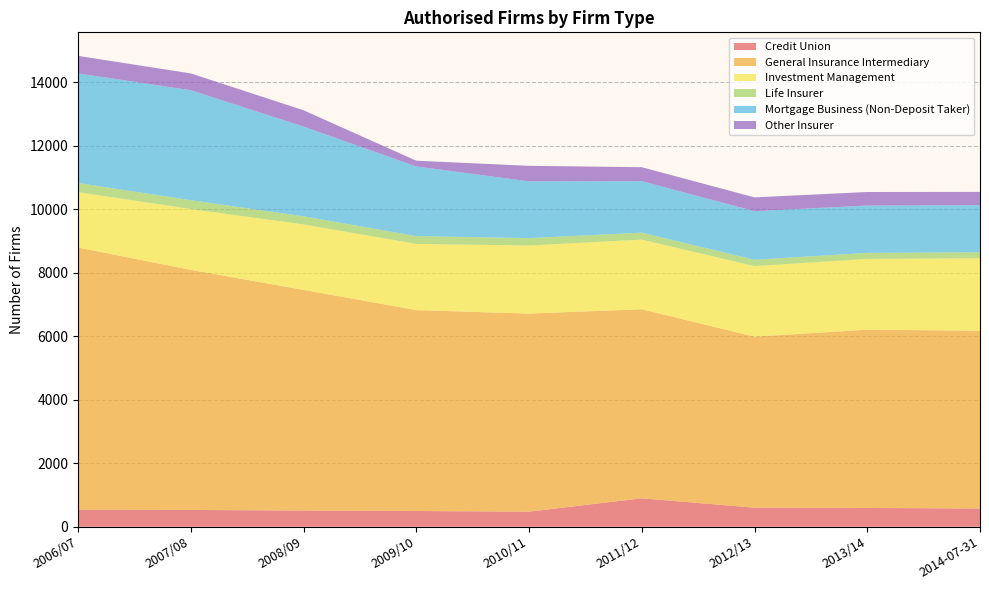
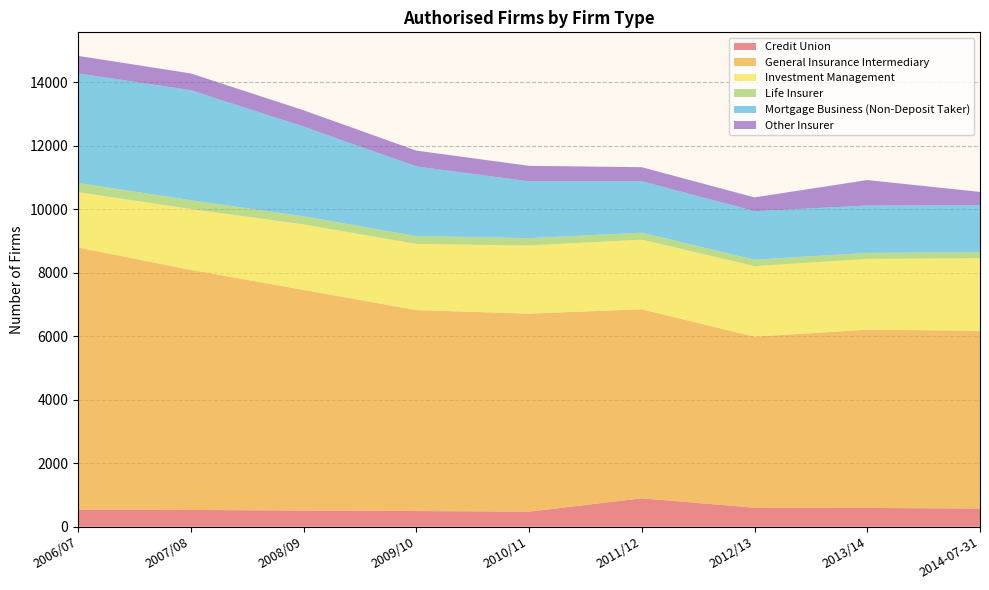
  {
    "Credit Union": {
      "2006/07": 500,
      "2007/08": 500,
      "2008/09": 500,
      "2009/10": 500,
      "2010/11": 500,
      "2011/12": 900,
      "2012/13": 600,
      "2013/14": 600,
      "2014-07-31": 600
    },
    "General Insurance Intermediary": {
      "2006/07": 8300,
      "2007/08": 7600,
      "2008/09": 7000,
      "2009/10": 6300,
      "2010/11": 6200,
      "2011/12": 6000,
      "2012/13": 5400,
      "2013/14": 5600,
      "2014-07-31": 5600
    },
    "Investment Management": {
      "2006/07": 1700,
      "2007/08": 1900,
      "2008/09": 2100,
      "2009/10": 2100,
      "2010/11": 2100,
      "2011/12": 2200,
      "2012/13": 2200,
      "2013/14": 2200,
      "2014-07-31": 2300
    },
    "Life Insurer": {
      "2006/07": 300,
      "2007/08": 300,
      "2008/09": 300,
      "2009/10": 200,
      "2010/11": 200,
      "2011/12": 200,
      "2012/13": 200,
      "2013/14": 200,
      "2014-07-31": 200
    },
    "Mortgage Business (Non-Deposit Taker)": {
      "2006/07": 3500,
      "2007/08": 3500,
      "2008/09": 2800,
      "2009/10": 2200,
      "2010/11": 1800,
      "2011/12": 1600,
      "2012/13": 1500,
      "2013/14": 1500,
      "2014-07-31": 1500
    },
    "Other Insurer": {
      "2006/07": 600,
      "2007/08": 500,
      "2008/09": 500,
-     "2009/10": 200,
+     "2009/10": 500,
      "2010/11": 500,
      "2011/12": 400,
      "2012/13": 400,
-     "2013/14": 400,
+     "2013/14": 800,
      "2014-07-31": 400
    }
  }
